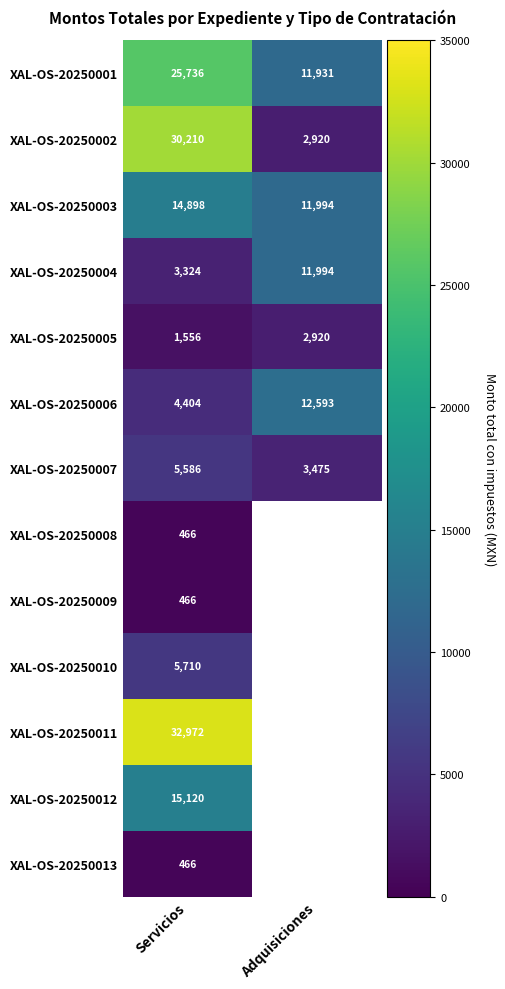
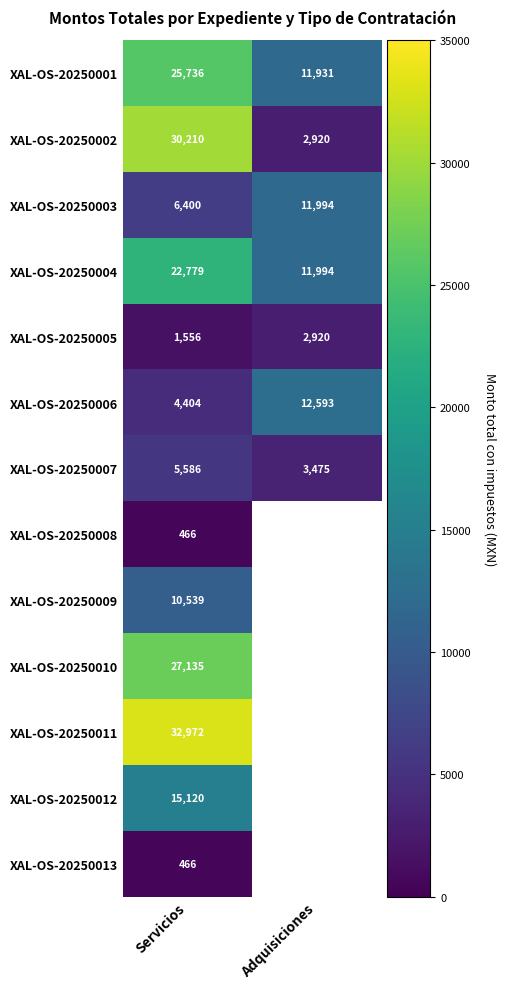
  {
    "XAL-OS-20250001": {
      "Servicios": "25,736",
      "Adquisiciones": "11,931"
    },
    "XAL-OS-20250002": {
      "Servicios": "30,210",
      "Adquisiciones": "2,920"
    },
    "XAL-OS-20250003": {
-     "Servicios": "14,898",
+     "Servicios": "6,400",
      "Adquisiciones": "11,994"
    },
    "XAL-OS-20250004": {
-     "Servicios": "3,324",
+     "Servicios": "22,779",
      "Adquisiciones": "11,994"
    },
    "XAL-OS-20250005": {
      "Servicios": "1,556",
      "Adquisiciones": "2,920"
    },
    "XAL-OS-20250006": {
      "Servicios": "4,404",
      "Adquisiciones": "12,593"
    },
    "XAL-OS-20250007": {
      "Servicios": "5,586",
      "Adquisiciones": "3,475"
    },
    "XAL-OS-20250008": {
      "Servicios": "466"
    },
    "XAL-OS-20250009": {
-     "Servicios": "466"
+     "Servicios": "10,539"
    },
    "XAL-OS-20250010": {
-     "Servicios": "5,710"
+     "Servicios": "27,135"
    },
    "XAL-OS-20250011": {
      "Servicios": "32,972"
    },
    "XAL-OS-20250012": {
      "Servicios": "15,120"
    },
    "XAL-OS-20250013": {
      "Servicios": "466"
    }
  }
